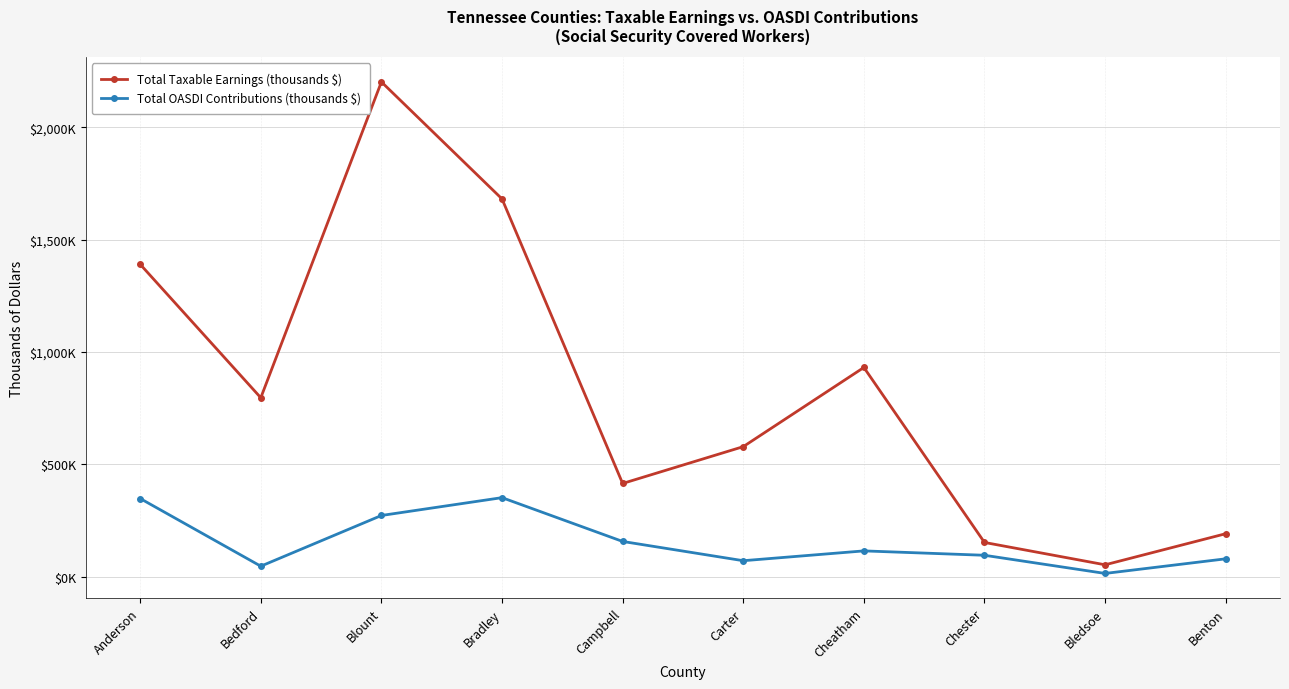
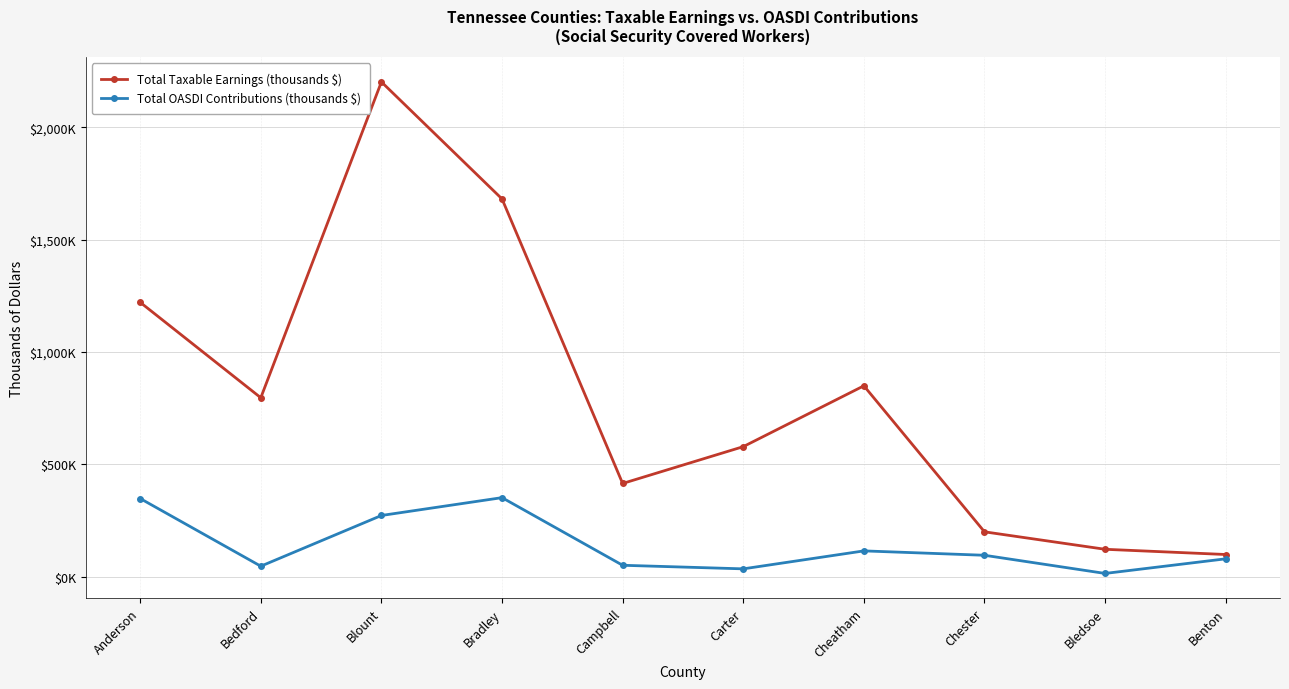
  {
    "Total Taxable Earnings (thousands $)": {
-     "Anderson": "$1,390,000",
+     "Anderson": "$1,220,000",
      "Bedford": "$800,000",
      "Blount": "$2,200,000",
      "Bradley": "$1,680,000",
      "Campbell": "$420,000",
      "Carter": "$580,000",
-     "Cheatham": "$930,000",
-     "Chester": "$150,000",
-     "Bledsoe": "$50,000",
-     "Benton": "$190,000"
+     "Cheatham": "$850,000",
+     "Chester": "$200,000",
+     "Bledsoe": "$120,000",
+     "Benton": "$100,000"
    },
    "Total OASDI Contributions (thousands $)": {
      "Anderson": "$350,000",
      "Bedford": "$50,000",
      "Blount": "$270,000",
      "Bradley": "$350,000",
-     "Campbell": "$160,000",
-     "Carter": "$70,000",
+     "Campbell": "$50,000",
+     "Carter": "$40,000",
      "Cheatham": "$120,000",
      "Chester": "$100,000",
      "Bledsoe": "$20,000",
      "Benton": "$80,000"
    }
  }
